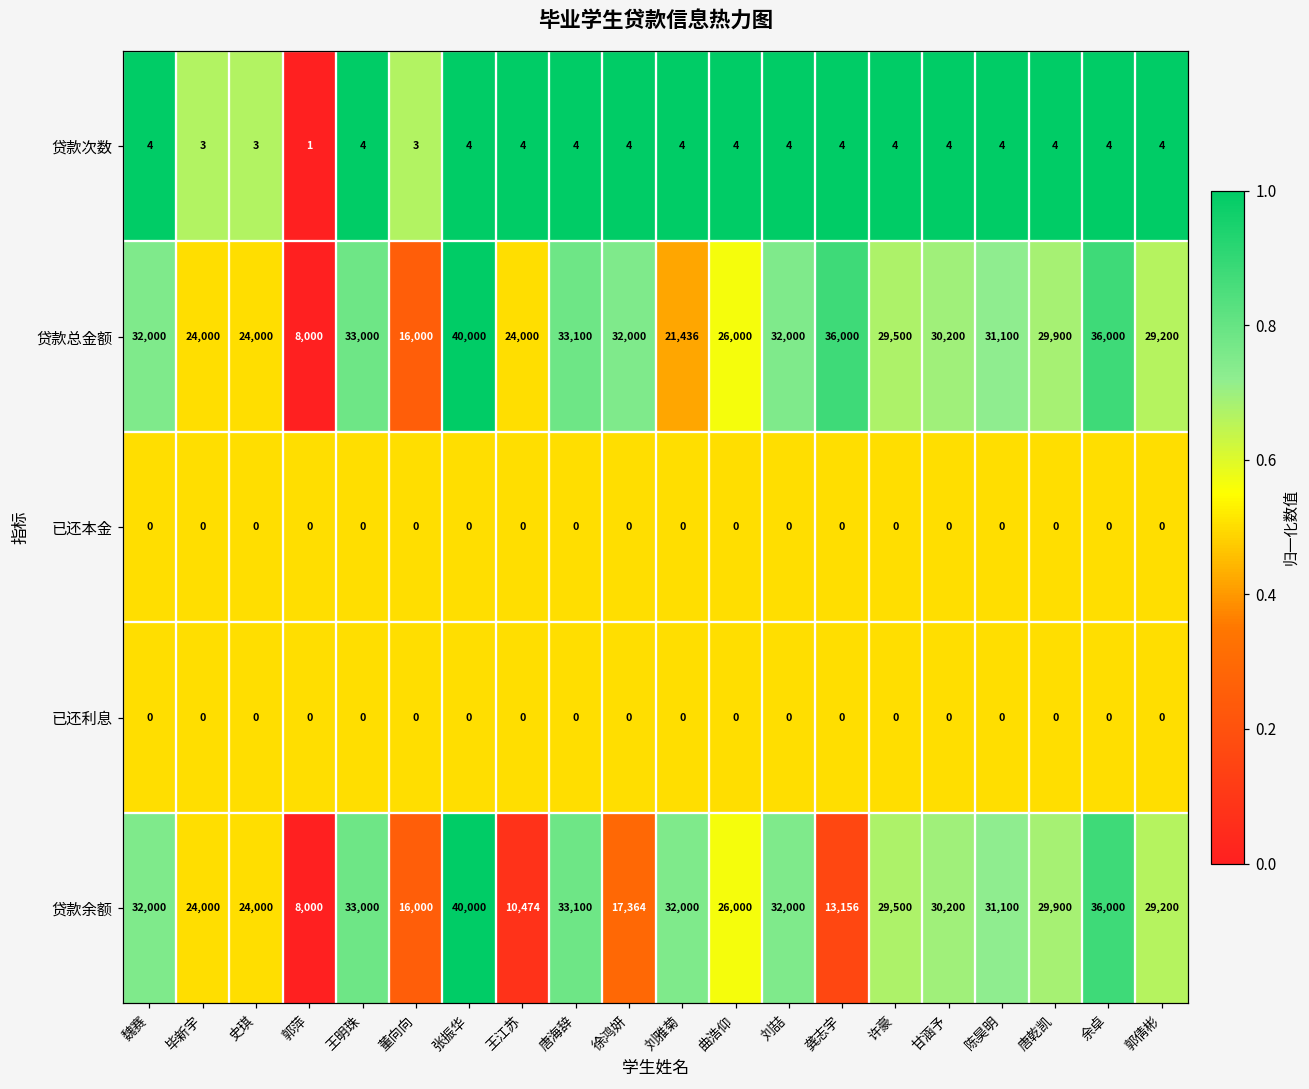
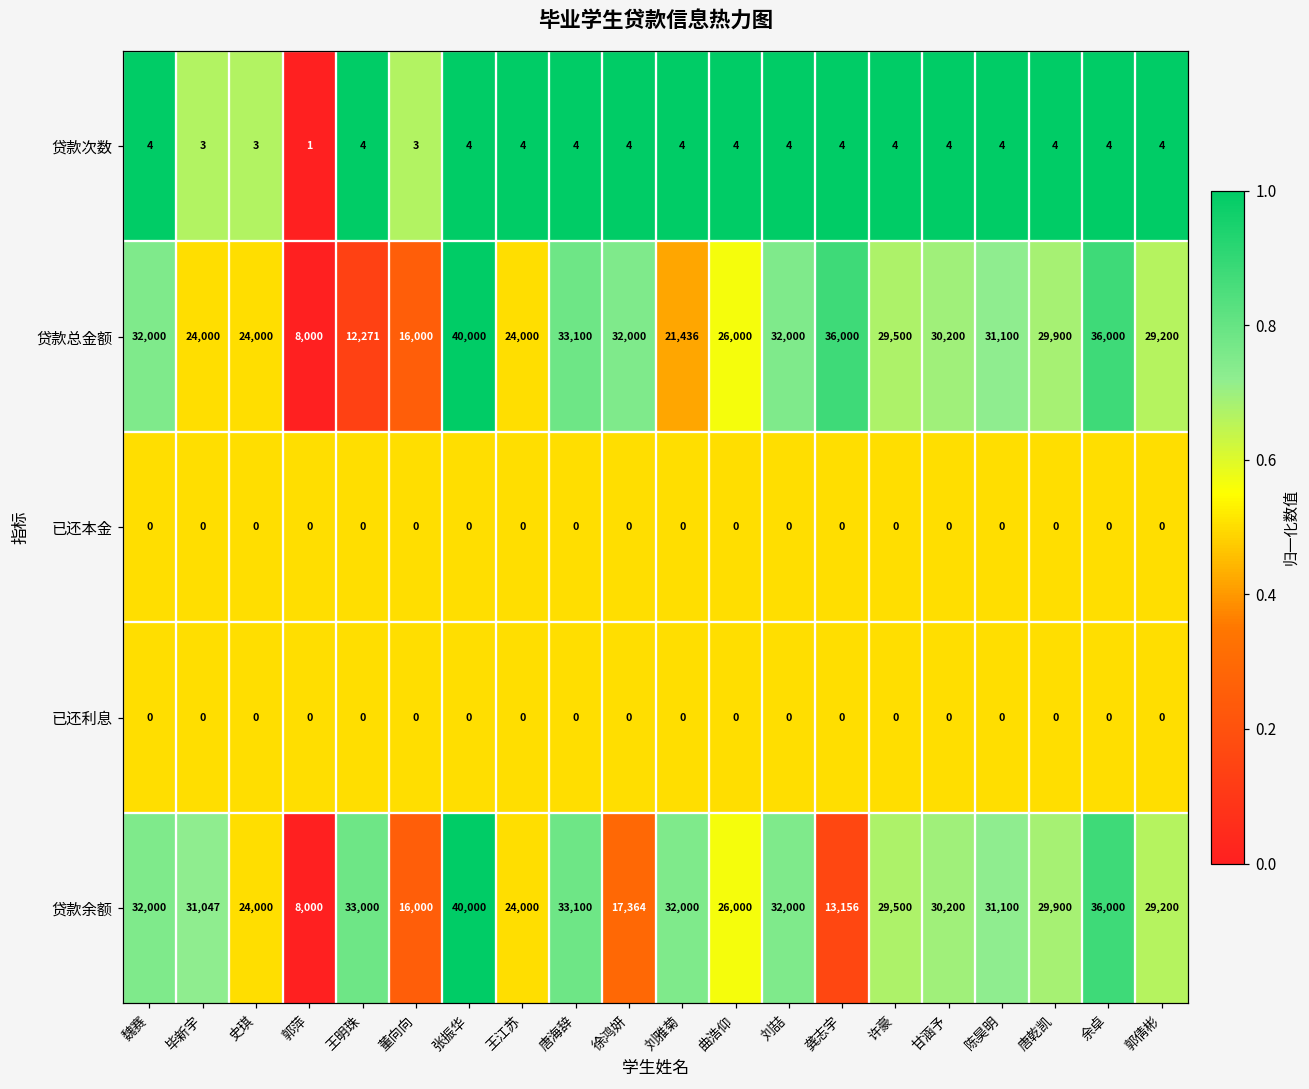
  {
    "贷款次数": {
      "魏赛": "4",
      "毕新宇": "3",
      "史琪": "3",
      "郭萍": "1",
      "王明珠": "4",
      "董向向": "3",
      "张振华": "4",
      "王江苏": "4",
      "唐海辞": "4",
      "徐鸿妍": "4",
      "刘雅菊": "4",
      "曲浩仰": "4",
      "刘喆": "4",
      "龚志宇": "4",
      "许豪": "4",
      "甘涵予": "4",
      "陈昊明": "4",
      "唐乾凯": "4",
      "余卓": "4",
      "郭倩彬": "4"
    },
    "贷款总金额": {
      "魏赛": "32,000",
      "毕新宇": "24,000",
      "史琪": "24,000",
      "郭萍": "8,000",
-     "王明珠": "33,000",
+     "王明珠": "12,271",
      "董向向": "16,000",
      "张振华": "40,000",
      "王江苏": "24,000",
      "唐海辞": "33,100",
      "徐鸿妍": "32,000",
      "刘雅菊": "21,436",
      "曲浩仰": "26,000",
      "刘喆": "32,000",
      "龚志宇": "36,000",
      "许豪": "29,500",
      "甘涵予": "30,200",
      "陈昊明": "31,100",
      "唐乾凯": "29,900",
      "余卓": "36,000",
      "郭倩彬": "29,200"
    },
    "已还本金": {
      "魏赛": "0",
      "毕新宇": "0",
      "史琪": "0",
      "郭萍": "0",
      "王明珠": "0",
      "董向向": "0",
      "张振华": "0",
      "王江苏": "0",
      "唐海辞": "0",
      "徐鸿妍": "0",
      "刘雅菊": "0",
      "曲浩仰": "0",
      "刘喆": "0",
      "龚志宇": "0",
      "许豪": "0",
      "甘涵予": "0",
      "陈昊明": "0",
      "唐乾凯": "0",
      "余卓": "0",
      "郭倩彬": "0"
    },
    "已还利息": {
      "魏赛": "0",
      "毕新宇": "0",
      "史琪": "0",
      "郭萍": "0",
      "王明珠": "0",
      "董向向": "0",
      "张振华": "0",
      "王江苏": "0",
      "唐海辞": "0",
      "徐鸿妍": "0",
      "刘雅菊": "0",
      "曲浩仰": "0",
      "刘喆": "0",
      "龚志宇": "0",
      "许豪": "0",
      "甘涵予": "0",
      "陈昊明": "0",
      "唐乾凯": "0",
      "余卓": "0",
      "郭倩彬": "0"
    },
    "贷款余额": {
      "魏赛": "32,000",
-     "毕新宇": "24,000",
+     "毕新宇": "31,047",
      "史琪": "24,000",
      "郭萍": "8,000",
      "王明珠": "33,000",
      "董向向": "16,000",
      "张振华": "40,000",
-     "王江苏": "10,474",
+     "王江苏": "24,000",
      "唐海辞": "33,100",
      "徐鸿妍": "17,364",
      "刘雅菊": "32,000",
      "曲浩仰": "26,000",
      "刘喆": "32,000",
      "龚志宇": "13,156",
      "许豪": "29,500",
      "甘涵予": "30,200",
      "陈昊明": "31,100",
      "唐乾凯": "29,900",
      "余卓": "36,000",
      "郭倩彬": "29,200"
    }
  }
